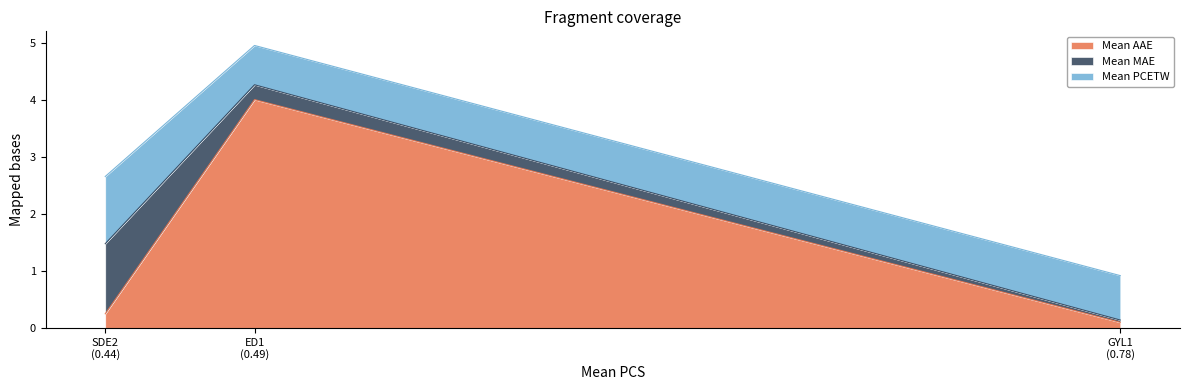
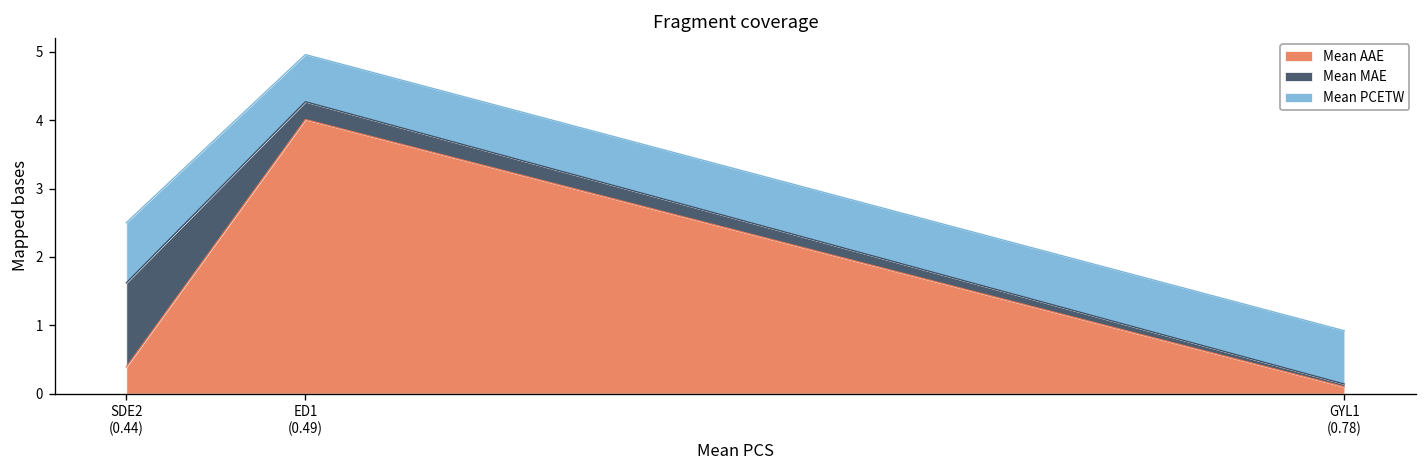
  {
    "Mean AAE": {
-     "SDE2 (0.44)": 0.3,
+     "SDE2 (0.44)": 0.4,
      "ED1 (0.49)": 4.0
    },
    "Mean MAE": {
      "SDE2 (0.44)": 1.2,
      "ED1 (0.49)": 0.3
    },
    "Mean PCETW": {
-     "SDE2 (0.44)": 1.2,
+     "SDE2 (0.44)": 0.9,
      "ED1 (0.49)": 0.7,
      "GYL1 (0.78)": 0.8
    }
  }
